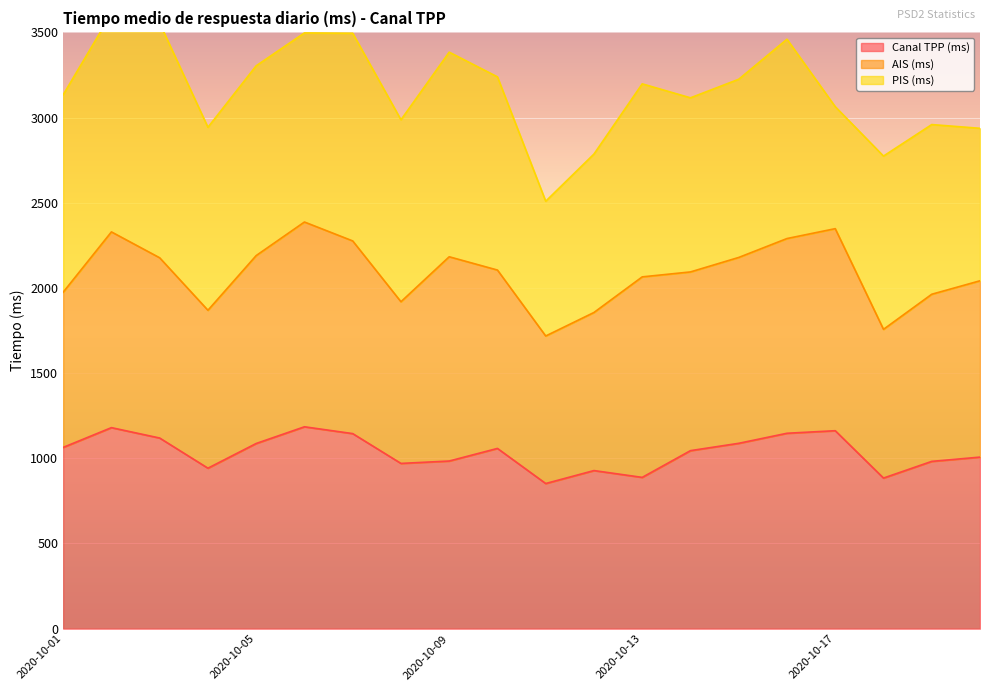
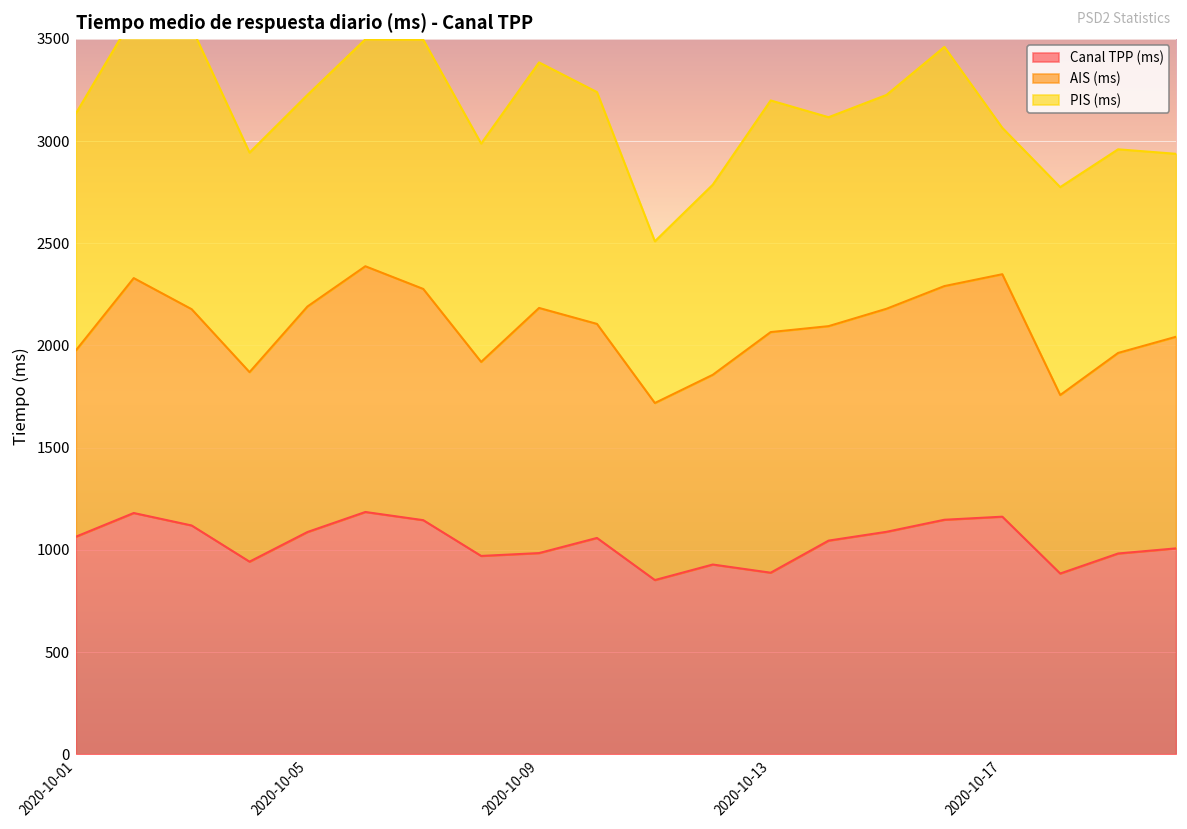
  {
    "Canal TPP (ms)": {
      "2020-10-01": 1060,
      "2020-10-05": 1090,
      "2020-10-09": 980,
      "2020-10-13": 890,
      "2020-10-17": 1160
    },
    "AIS (ms)": {
      "2020-10-01": 910,
      "2020-10-05": 1100,
      "2020-10-09": 1200,
      "2020-10-13": 1180,
      "2020-10-17": 1190
    },
    "PIS (ms)": {
      "2020-10-01": 1160,
-     "2020-10-05": 1110,
+     "2020-10-05": 1040,
      "2020-10-09": 1200,
      "2020-10-13": 1130,
      "2020-10-17": 720
    }
  }
